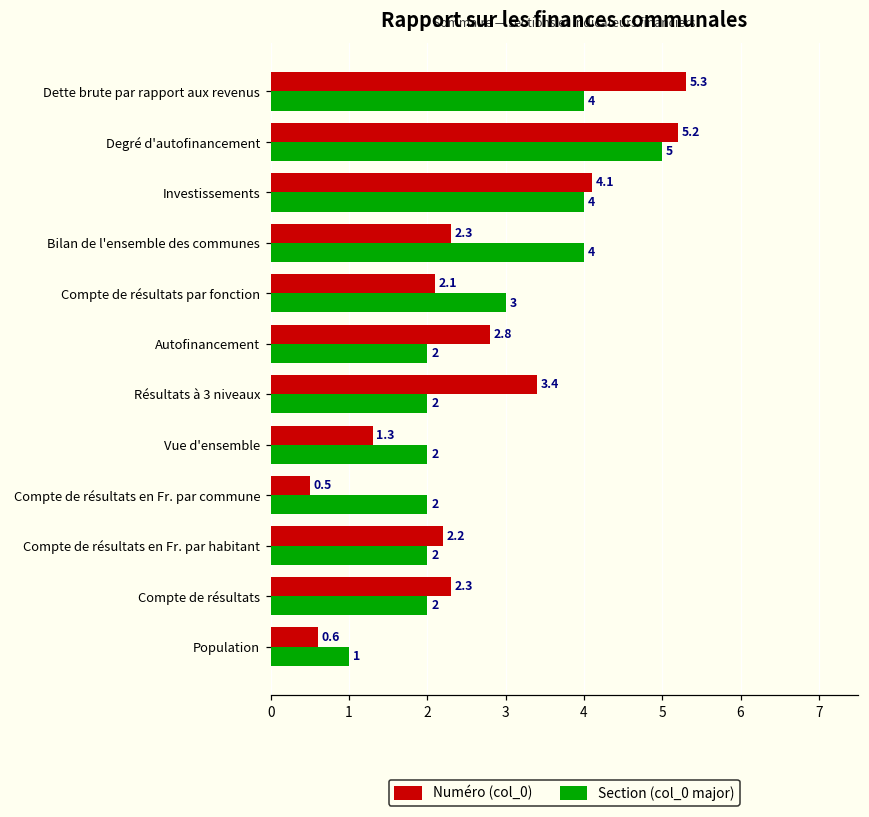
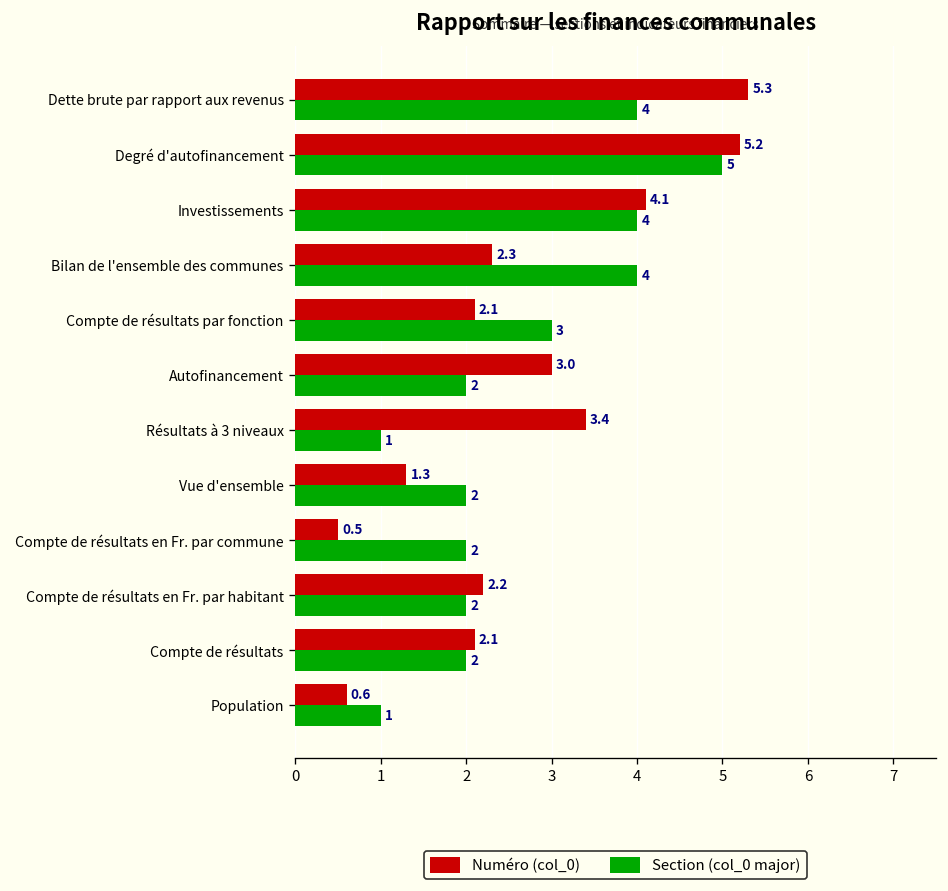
  {
    "Numéro (col_0)": {
      "Dette brute par rapport aux revenus": 5.3,
      "Degré d'autofinancement": 5.2,
      "Investissements": 4.1,
      "Bilan de l'ensemble des communes": 2.3,
      "Compte de résultats par fonction": 2.1,
-     "Autofinancement": 2.8,
+     "Autofinancement": 3.0,
      "Résultats à 3 niveaux": 3.4,
      "Vue d'ensemble": 1.3,
      "Compte de résultats en Fr. par commune": 0.5,
      "Compte de résultats en Fr. par habitant": 2.2,
-     "Compte de résultats": 2.3,
+     "Compte de résultats": 2.1,
      "Population": 0.6
    },
    "Section (col_0 major)": {
      "Dette brute par rapport aux revenus": 4,
      "Degré d'autofinancement": 5,
      "Investissements": 4,
      "Bilan de l'ensemble des communes": 4,
      "Compte de résultats par fonction": 3,
      "Autofinancement": 2,
-     "Résultats à 3 niveaux": 2,
+     "Résultats à 3 niveaux": 1,
      "Vue d'ensemble": 2,
      "Compte de résultats en Fr. par commune": 2,
      "Compte de résultats en Fr. par habitant": 2,
      "Compte de résultats": 2,
      "Population": 1
    }
  }
